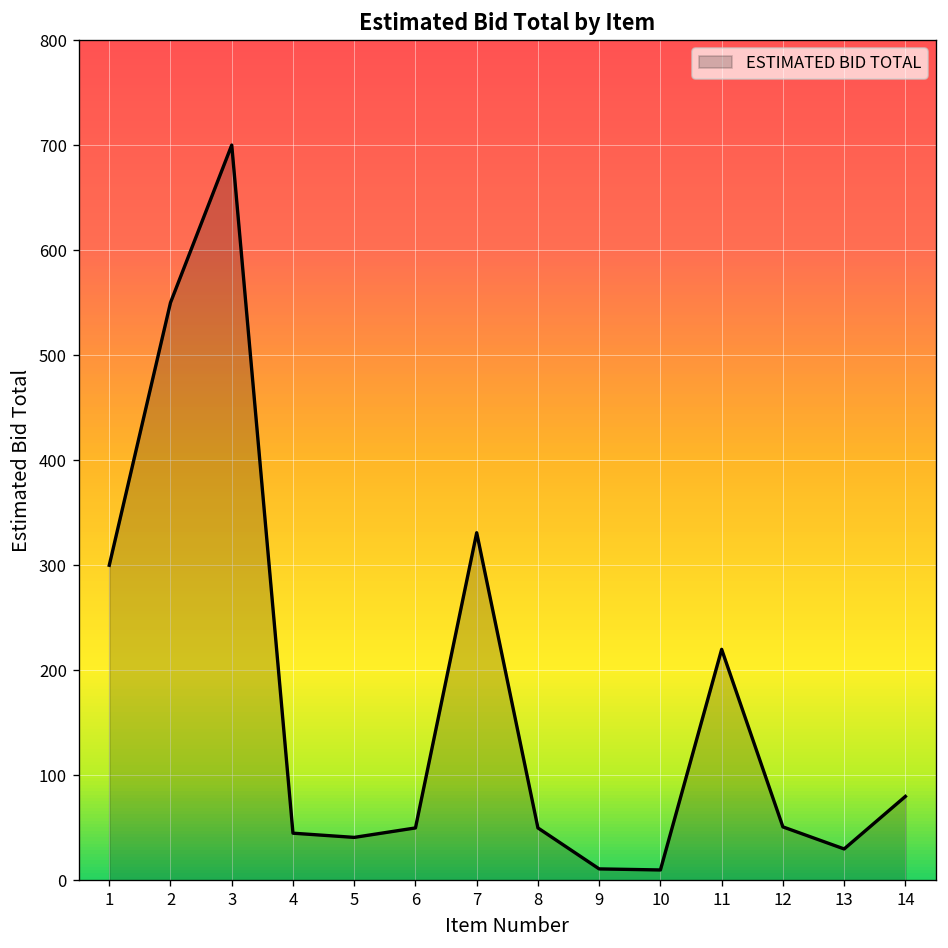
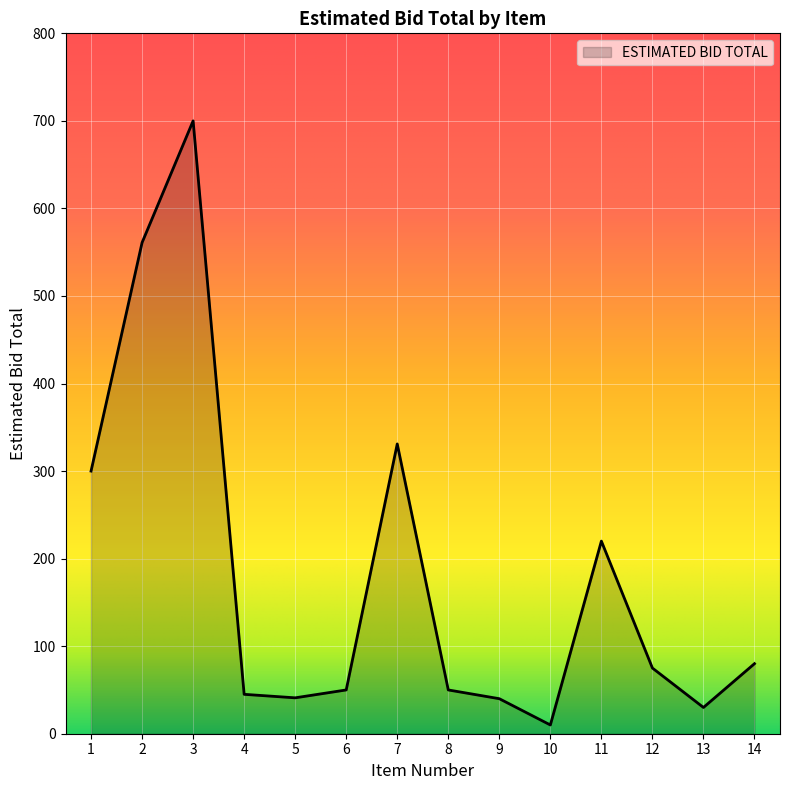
  {
    "1": 300,
-   "2": 550,
+   "2": 560,
    "3": 700,
    "4": 50,
    "5": 40,
    "6": 50,
    "7": 330,
    "8": 50,
-   "9": 10,
+   "9": 40,
    "10": 10,
    "11": 220,
-   "12": 50,
+   "12": 80,
    "13": 30,
    "14": 80
  }
